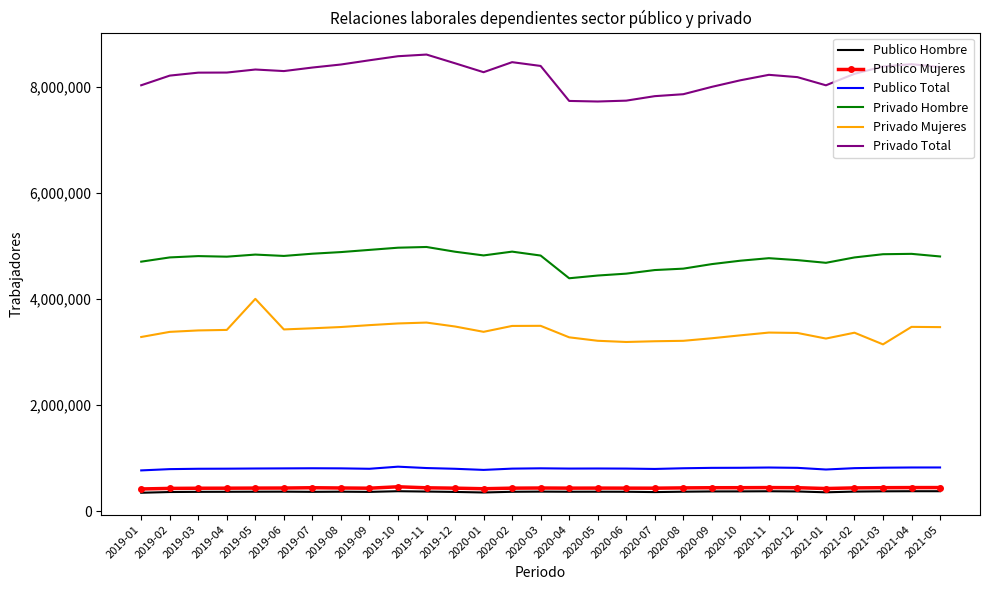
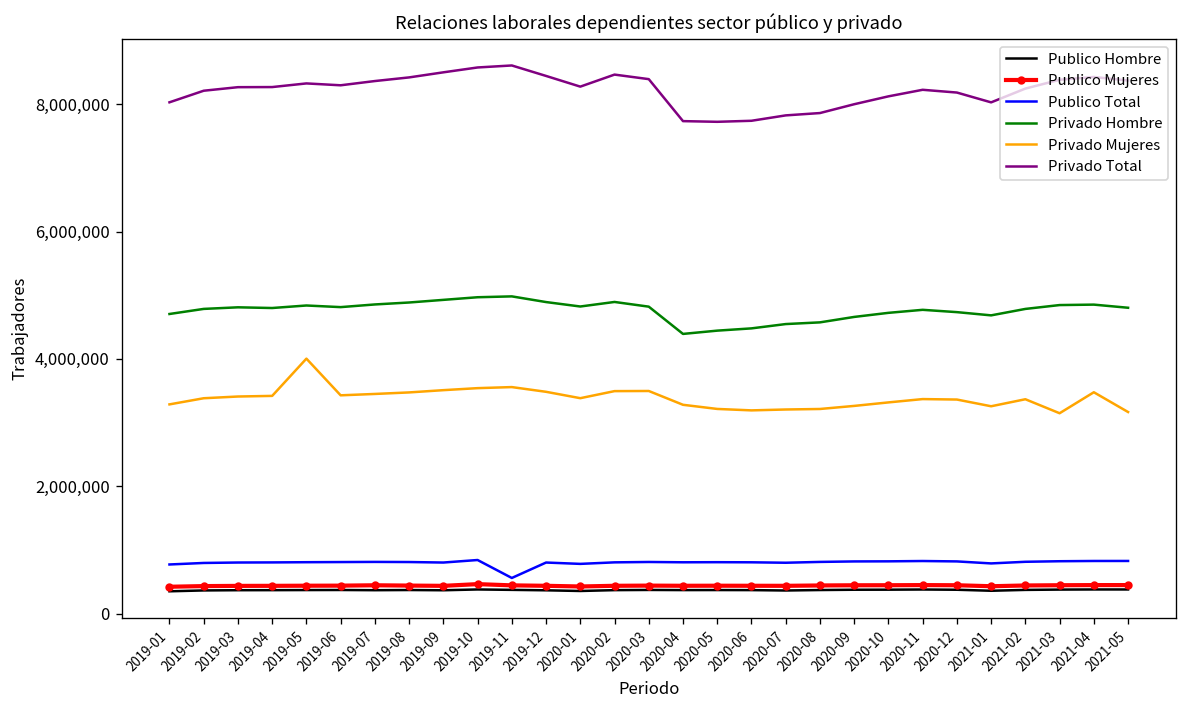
  {
    "Publico Hombre": {
      "2019-01": "300,000",
      "2019-02": "400,000",
      "2019-03": "400,000",
      "2019-04": "400,000",
      "2019-05": "400,000",
      "2019-06": "400,000",
      "2019-07": "400,000",
      "2019-08": "400,000",
      "2019-09": "400,000",
      "2019-10": "400,000",
      "2019-11": "400,000",
      "2019-12": "400,000",
      "2020-01": "400,000",
      "2020-02": "400,000",
      "2020-03": "400,000",
      "2020-04": "400,000",
      "2020-05": "400,000",
      "2020-06": "400,000",
      "2020-07": "400,000",
      "2020-08": "400,000",
      "2020-09": "400,000",
      "2020-10": "400,000",
      "2020-11": "400,000",
      "2020-12": "400,000",
      "2021-01": "400,000",
      "2021-02": "400,000",
      "2021-03": "400,000",
      "2021-04": "400,000",
      "2021-05": "400,000"
    },
    "Publico Mujeres": {
      "2019-01": "400,000",
      "2019-02": "400,000",
      "2019-03": "400,000",
      "2019-04": "400,000",
      "2019-05": "400,000",
      "2019-06": "400,000",
      "2019-07": "400,000",
      "2019-08": "400,000",
      "2019-09": "400,000",
      "2019-10": "500,000",
      "2019-11": "400,000",
      "2019-12": "400,000",
      "2020-01": "400,000",
      "2020-02": "400,000",
      "2020-03": "400,000",
      "2020-04": "400,000",
      "2020-05": "400,000",
      "2020-06": "400,000",
      "2020-07": "400,000",
      "2020-08": "400,000",
      "2020-09": "400,000",
      "2020-10": "400,000",
      "2020-11": "400,000",
      "2020-12": "400,000",
      "2021-01": "400,000",
      "2021-02": "400,000",
      "2021-03": "400,000",
      "2021-04": "400,000",
      "2021-05": "400,000"
    },
    "Publico Total": {
      "2019-01": "800,000",
      "2019-02": "800,000",
      "2019-03": "800,000",
      "2019-04": "800,000",
      "2019-05": "800,000",
      "2019-06": "800,000",
      "2019-07": "800,000",
      "2019-08": "800,000",
      "2019-09": "800,000",
      "2019-10": "800,000",
-     "2019-11": "800,000",
+     "2019-11": "600,000",
      "2019-12": "800,000",
      "2020-01": "800,000",
      "2020-02": "800,000",
      "2020-03": "800,000",
      "2020-04": "800,000",
      "2020-05": "800,000",
      "2020-06": "800,000",
      "2020-07": "800,000",
      "2020-08": "800,000",
      "2020-09": "800,000",
      "2020-10": "800,000",
      "2020-11": "800,000",
      "2020-12": "800,000",
      "2021-01": "800,000",
      "2021-02": "800,000",
      "2021-03": "800,000",
      "2021-04": "800,000",
      "2021-05": "800,000"
    },
    "Privado Hombre": {
      "2019-01": "4,700,000",
      "2019-02": "4,800,000",
      "2019-03": "4,800,000",
      "2019-04": "4,800,000",
      "2019-05": "4,800,000",
      "2019-06": "4,800,000",
      "2019-07": "4,900,000",
      "2019-08": "4,900,000",
      "2019-09": "4,900,000",
      "2019-10": "5,000,000",
      "2019-11": "5,000,000",
      "2019-12": "4,900,000",
      "2020-01": "4,800,000",
      "2020-02": "4,900,000",
      "2020-03": "4,800,000",
      "2020-04": "4,400,000",
      "2020-05": "4,400,000",
      "2020-06": "4,500,000",
      "2020-07": "4,500,000",
      "2020-08": "4,600,000",
      "2020-09": "4,700,000",
      "2020-10": "4,700,000",
      "2020-11": "4,800,000",
      "2020-12": "4,700,000",
      "2021-01": "4,700,000",
      "2021-02": "4,800,000",
      "2021-03": "4,800,000",
      "2021-04": "4,900,000",
      "2021-05": "4,800,000"
    },
    "Privado Mujeres": {
      "2019-01": "3,300,000",
      "2019-02": "3,400,000",
      "2019-03": "3,400,000",
      "2019-04": "3,400,000",
      "2019-05": "4,000,000",
      "2019-06": "3,400,000",
      "2019-07": "3,400,000",
      "2019-08": "3,500,000",
      "2019-09": "3,500,000",
      "2019-10": "3,500,000",
      "2019-11": "3,600,000",
      "2019-12": "3,500,000",
      "2020-01": "3,400,000",
      "2020-02": "3,500,000",
      "2020-03": "3,500,000",
      "2020-04": "3,300,000",
      "2020-05": "3,200,000",
      "2020-06": "3,200,000",
      "2020-07": "3,200,000",
      "2020-08": "3,200,000",
      "2020-09": "3,300,000",
      "2020-10": "3,300,000",
      "2020-11": "3,400,000",
      "2020-12": "3,400,000",
      "2021-01": "3,300,000",
      "2021-02": "3,400,000",
      "2021-03": "3,100,000",
      "2021-04": "3,500,000",
-     "2021-05": "3,500,000"
+     "2021-05": "3,200,000"
    },
    "Privado Total": {
      "2019-01": "8,000,000",
      "2019-02": "8,200,000",
      "2019-03": "8,300,000",
      "2019-04": "8,300,000",
      "2019-05": "8,300,000",
      "2019-06": "8,300,000",
      "2019-07": "8,400,000",
      "2019-08": "8,400,000",
      "2019-09": "8,500,000",
      "2019-10": "8,600,000",
      "2019-11": "8,600,000",
      "2019-12": "8,400,000",
      "2020-01": "8,300,000",
      "2020-02": "8,500,000",
      "2020-03": "8,400,000",
      "2020-04": "7,700,000",
      "2020-05": "7,700,000",
      "2020-06": "7,700,000",
      "2020-07": "7,800,000",
      "2020-08": "7,900,000",
      "2020-09": "8,000,000",
      "2020-10": "8,100,000",
      "2020-11": "8,200,000",
      "2020-12": "8,200,000",
      "2021-01": "8,000,000"
    }
  }
